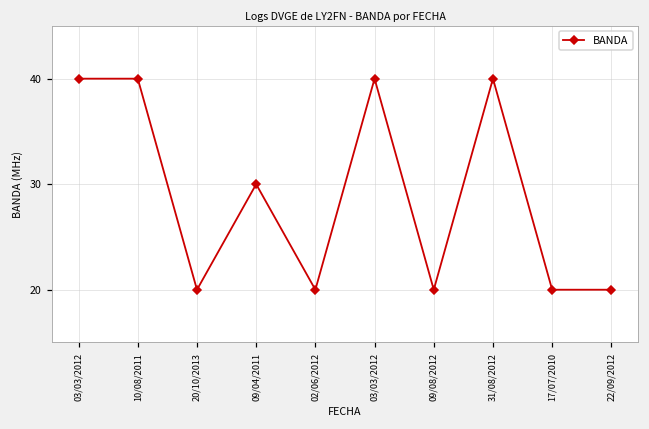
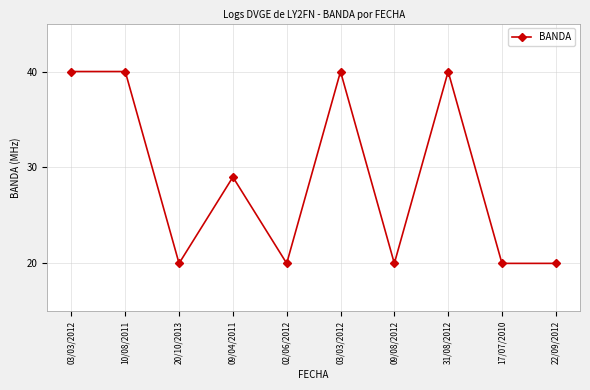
  {
    "10/08/2011": 40,
    "20/10/2013": 20,
-   "09/04/2011": 30,
+   "09/04/2011": 29,
    "02/06/2012": 20,
    "09/08/2012": 20,
    "31/08/2012": 40,
    "17/07/2010": 20,
    "22/09/2012": 20
  }
